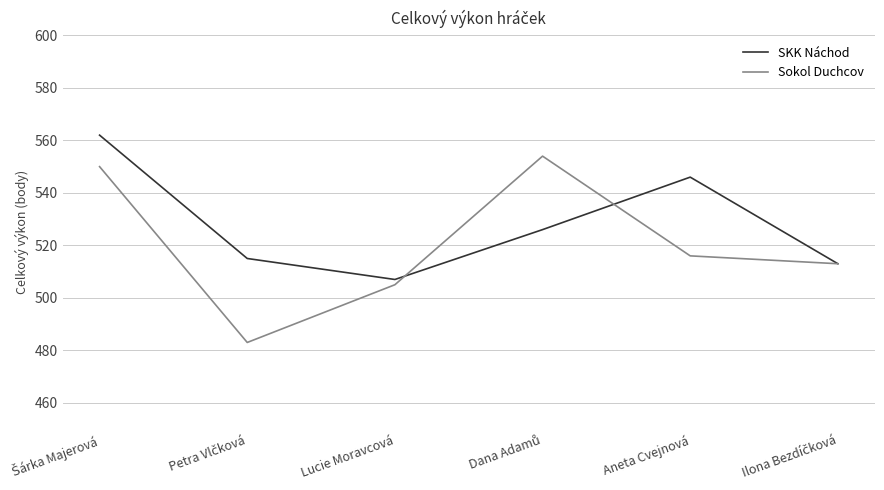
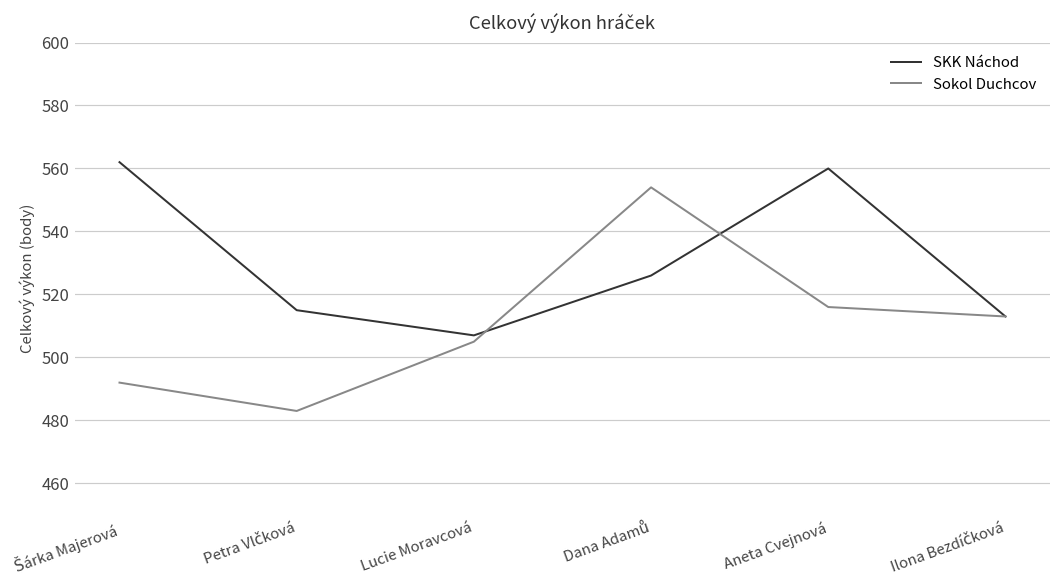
  {
    "SKK Náchod": {
      "Šárka Majerová": 562,
      "Petra Vlčková": 515,
      "Lucie Moravcová": 507,
      "Dana Adamů": 526,
-     "Aneta Cvejnová": 546
+     "Aneta Cvejnová": 560
    },
    "Sokol Duchcov": {
-     "Šárka Majerová": 550,
+     "Šárka Majerová": 492,
      "Petra Vlčková": 483,
      "Lucie Moravcová": 505,
      "Dana Adamů": 554,
      "Aneta Cvejnová": 516
    }
  }
